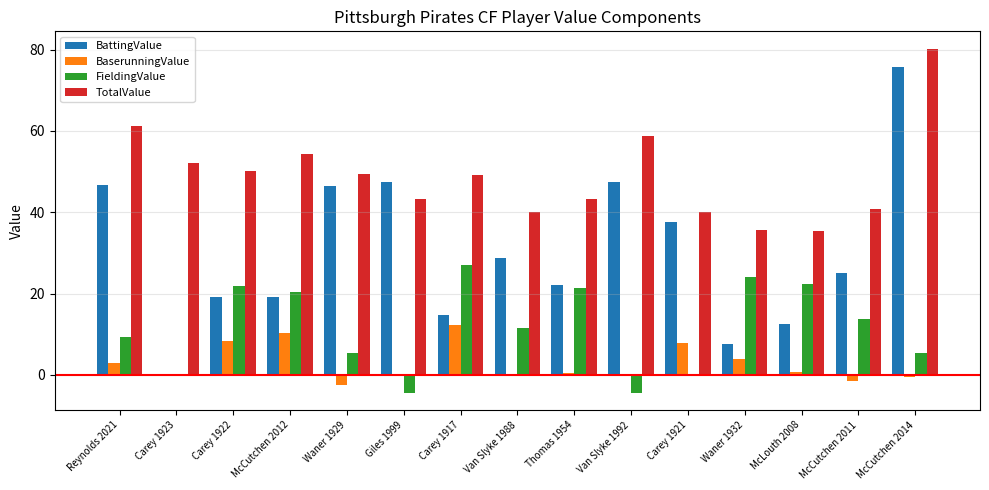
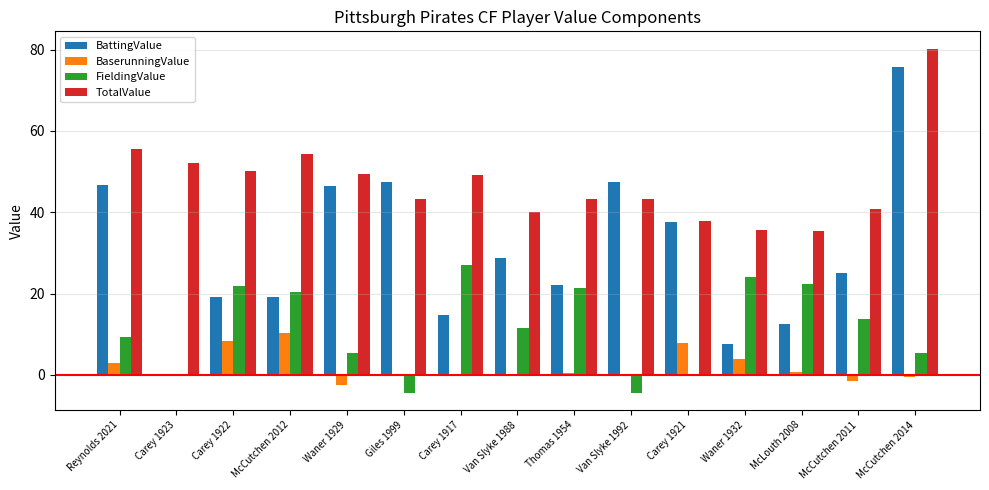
  {
    "BattingValue": {
      "Reynolds 2021": 47,
      "Carey 1922": 19,
      "McCutchen 2012": 19,
      "Waner 1929": 46,
      "Giles 1999": 48,
      "Carey 1917": 15,
      "Van Slyke 1988": 29,
      "Thomas 1954": 22,
      "Van Slyke 1992": 48,
      "Carey 1921": 38,
      "Waner 1932": 8,
      "McLouth 2008": 12,
      "McCutchen 2011": 25,
      "McCutchen 2014": 76
    },
    "BaserunningValue": {
      "Reynolds 2021": 3,
      "Carey 1922": 8,
      "McCutchen 2012": 10,
      "Waner 1929": -3,
-     "Carey 1917": 12,
+     "Carey 1917": 0,
      "Carey 1921": 8,
      "Waner 1932": 4,
      "McLouth 2008": 1,
      "McCutchen 2011": -2
    },
    "FieldingValue": {
      "Reynolds 2021": 9,
      "Carey 1923": 0,
      "Carey 1922": 22,
      "McCutchen 2012": 20,
      "Waner 1929": 6,
      "Giles 1999": -4,
      "Carey 1917": 27,
      "Van Slyke 1988": 12,
      "Thomas 1954": 21,
      "Van Slyke 1992": -4,
      "Waner 1932": 24,
      "McLouth 2008": 22,
      "McCutchen 2011": 14,
      "McCutchen 2014": 5
    },
    "TotalValue": {
-     "Reynolds 2021": 61,
+     "Reynolds 2021": 56,
      "Carey 1923": 52,
      "Carey 1922": 50,
      "McCutchen 2012": 54,
      "Waner 1929": 49,
      "Giles 1999": 43,
      "Carey 1917": 49,
      "Van Slyke 1988": 40,
      "Thomas 1954": 43,
-     "Van Slyke 1992": 59,
-     "Carey 1921": 40,
+     "Van Slyke 1992": 43,
+     "Carey 1921": 38,
      "Waner 1932": 36,
      "McLouth 2008": 35,
      "McCutchen 2011": 41,
      "McCutchen 2014": 80
    }
  }
